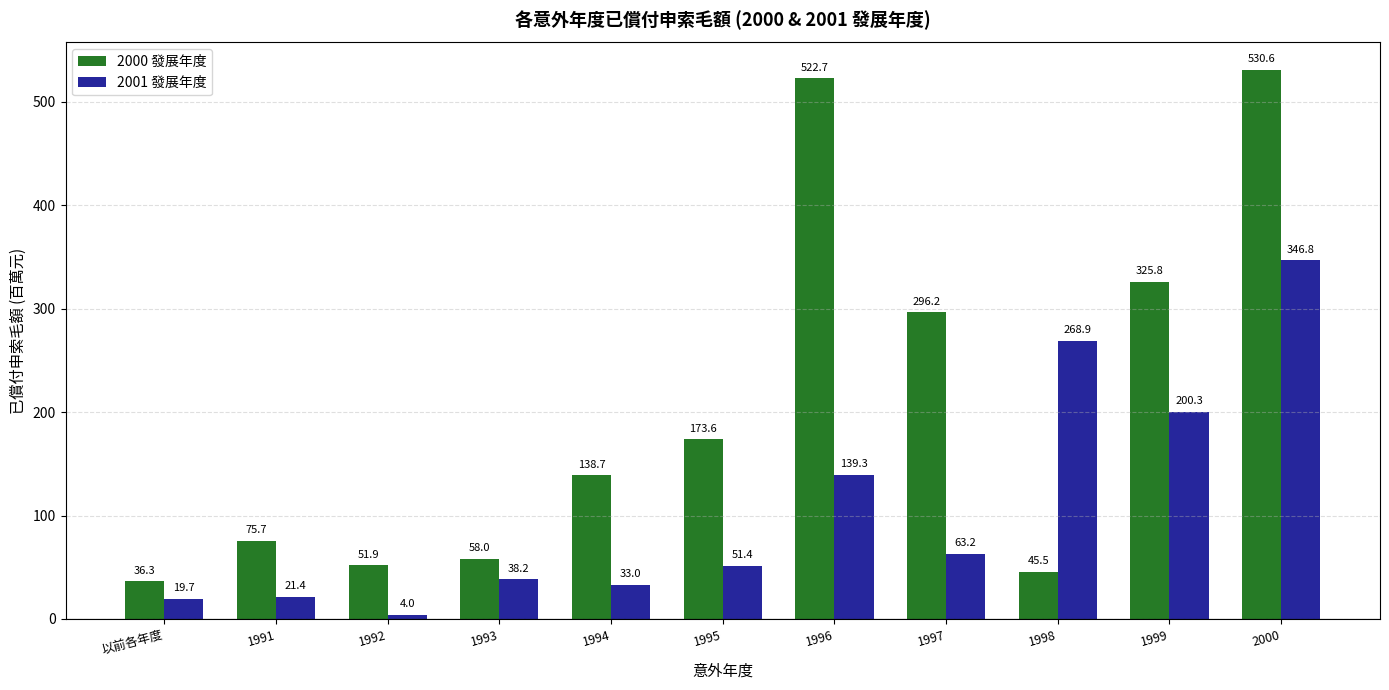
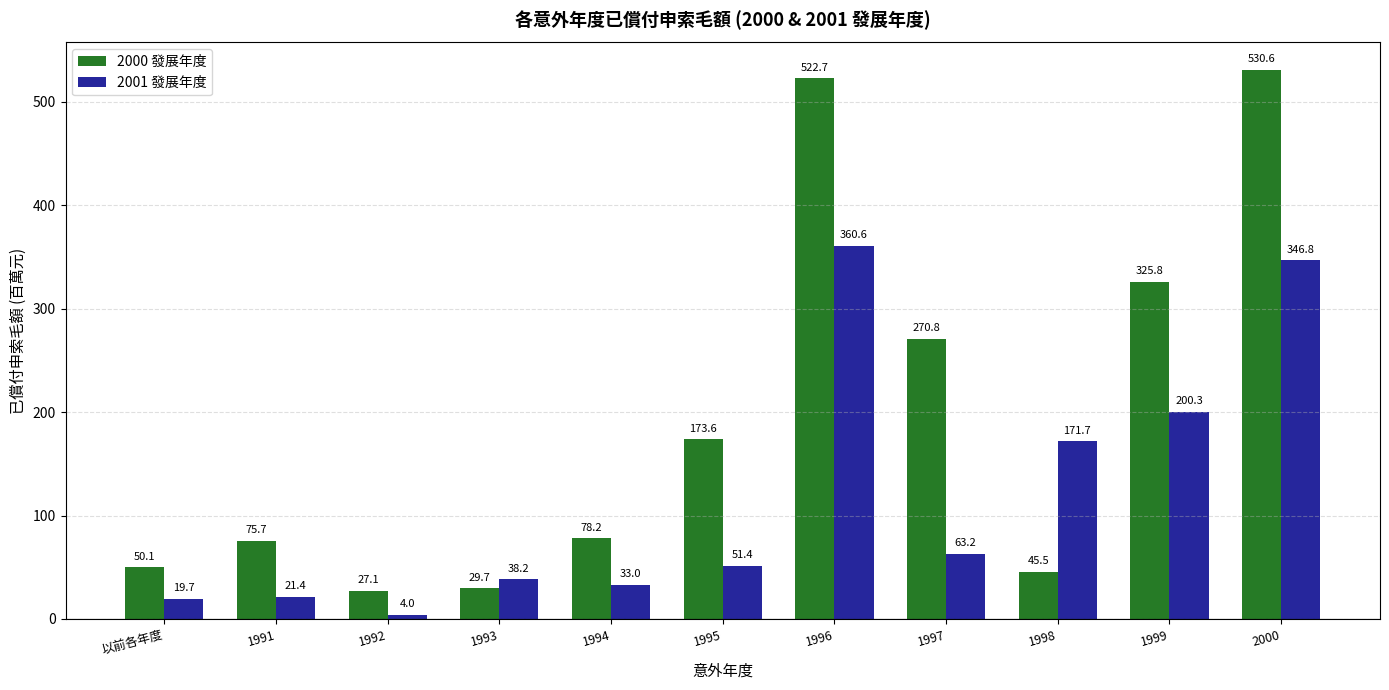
  {
    "2000 發展年度": {
-     "以前各年度": 36.3,
+     "以前各年度": 50.1,
      "1991": 75.7,
-     "1992": 51.9,
-     "1993": 58.0,
-     "1994": 138.7,
+     "1992": 27.1,
+     "1993": 29.7,
+     "1994": 78.2,
      "1995": 173.6,
      "1996": 522.7,
-     "1997": 296.2,
+     "1997": 270.8,
      "1998": 45.5,
      "1999": 325.8,
      "2000": 530.6
    },
    "2001 發展年度": {
      "以前各年度": 19.7,
      "1991": 21.4,
      "1992": 4.0,
      "1993": 38.2,
      "1994": 33.0,
      "1995": 51.4,
-     "1996": 139.3,
+     "1996": 360.6,
      "1997": 63.2,
-     "1998": 268.9,
+     "1998": 171.7,
      "1999": 200.3,
      "2000": 346.8
    }
  }
